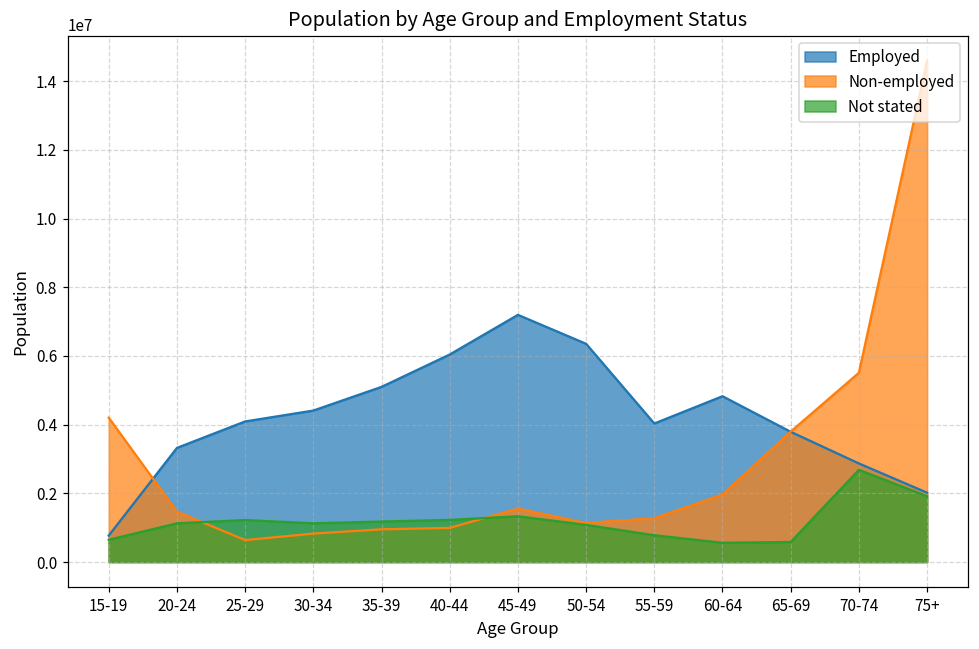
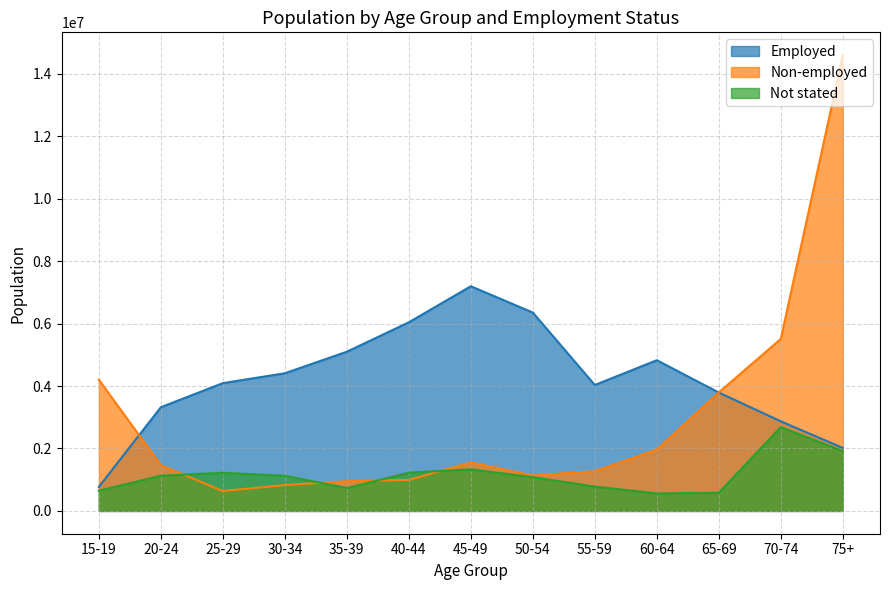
  {
    "Employed": {
      "15-19": 800000,
      "20-24": 3300000,
      "25-29": 4100000,
      "30-34": 4400000,
      "35-39": 5100000,
      "40-44": 6000000,
      "45-49": 7200000,
      "50-54": 6400000,
      "55-59": 4000000,
      "60-64": 4800000,
      "70-74": 2900000,
      "75+": 2000000
    },
    "Non-employed": {
      "15-19": 4200000,
      "20-24": 1500000,
      "25-29": 600000,
      "30-34": 800000,
      "35-39": 1000000,
      "40-44": 1000000,
      "45-49": 1600000,
      "55-59": 1300000,
      "60-64": 2000000,
      "70-74": 5500000
    },
    "Not stated": {
      "15-19": 600000,
      "20-24": 1100000,
      "25-29": 1200000,
      "30-34": 1100000,
-     "35-39": 1200000,
+     "35-39": 700000,
      "40-44": 1200000,
      "45-49": 1300000,
      "55-59": 800000,
      "60-64": 600000,
      "65-69": 600000,
      "70-74": 2700000,
      "75+": 1900000
    }
  }
